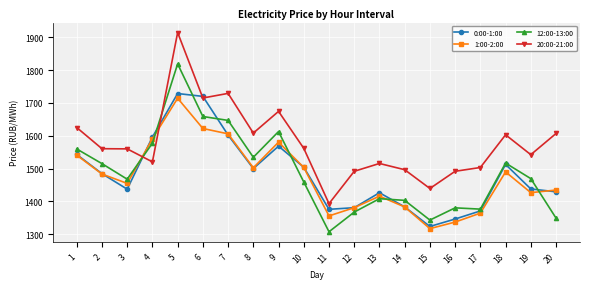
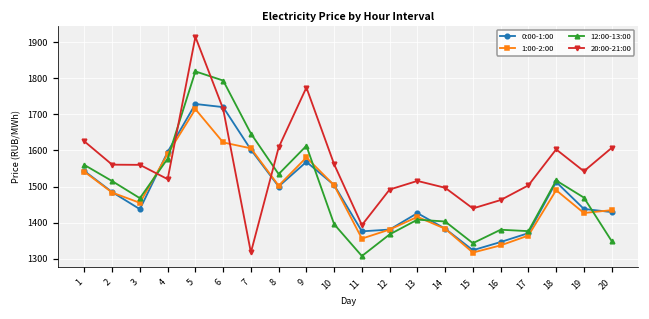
  {
    "0:00-1:00": {
      "3": 1440,
      "5": 1730,
      "9": 1570,
      "11": 1380,
      "13": 1430,
      "16": 1350,
      "19": 1440
    },
    "1:00-2:00": {
      "3": 1450,
      "5": 1710,
      "6": 1620,
      "9": 1580,
      "11": 1360,
      "16": 1340,
      "18": 1490,
      "19": 1430
    },
    "12:00-13:00": {
      "1": 1560,
      "2": 1520,
      "3": 1470,
      "4": 1580,
      "5": 1820,
-     "6": 1660,
+     "6": 1790,
      "7": 1650,
      "8": 1530,
      "9": 1610,
-     "10": 1460,
+     "10": 1400,
      "11": 1310,
      "12": 1370,
      "14": 1400,
      "15": 1340,
      "16": 1380,
      "19": 1470,
      "20": 1350
    },
    "20:00-21:00": {
      "1": 1630,
      "2": 1560,
      "3": 1560,
      "4": 1520,
      "5": 1910,
-     "7": 1730,
+     "7": 1320,
      "8": 1610,
-     "9": 1670,
+     "9": 1770,
      "10": 1560,
      "11": 1390,
      "12": 1490,
      "13": 1520,
      "14": 1500,
      "15": 1440,
-     "16": 1490,
+     "16": 1460,
      "17": 1500,
      "18": 1600,
      "19": 1540,
      "20": 1610
    }
  }
